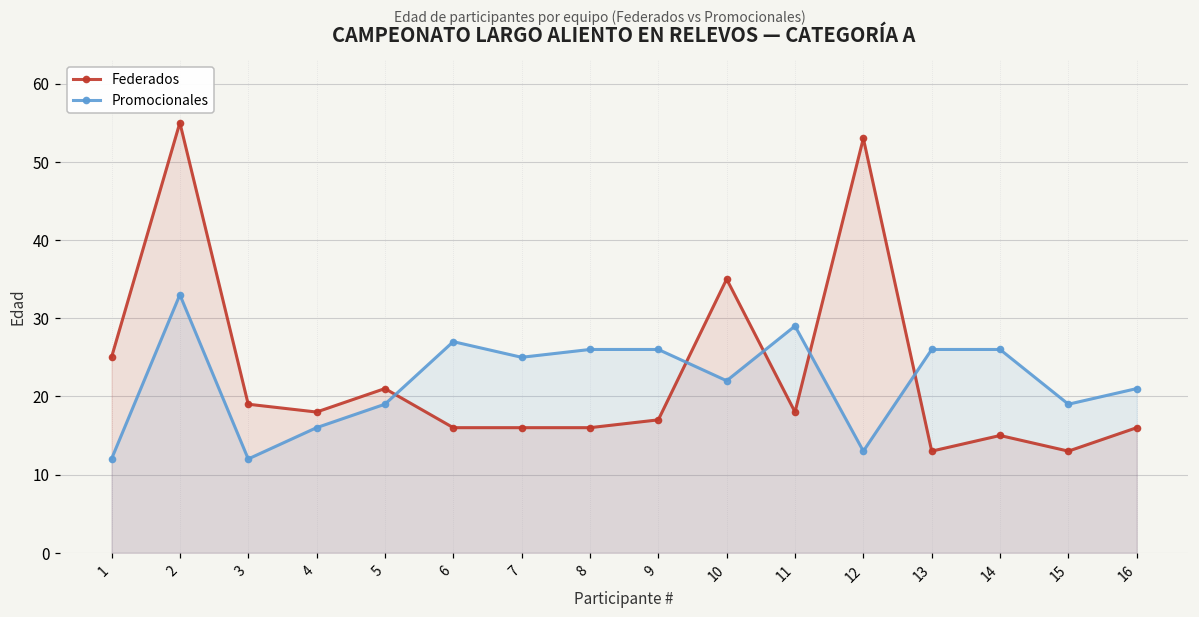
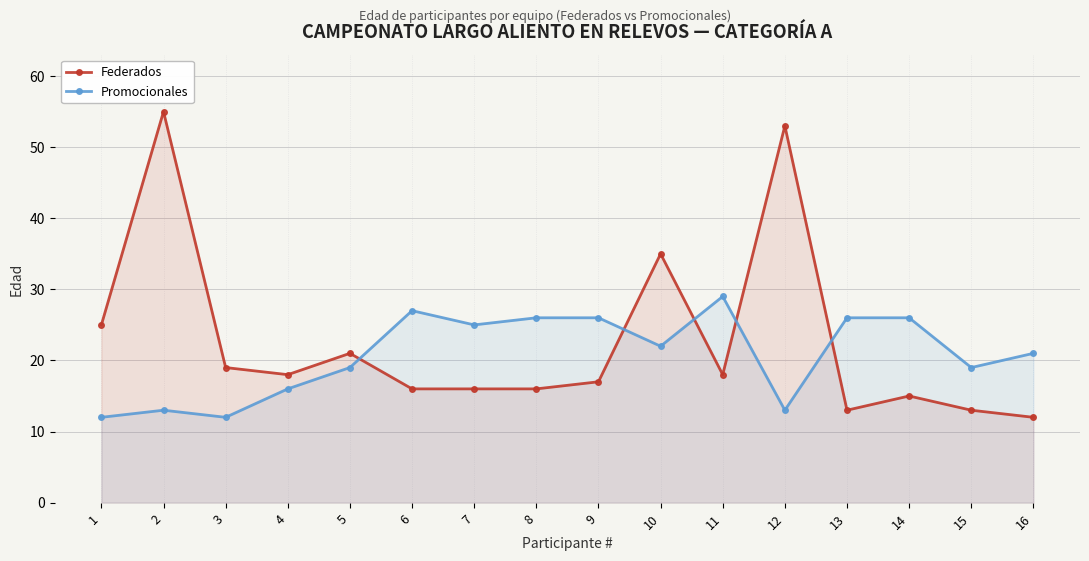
  {
    "Federados": {
      "1": 25,
      "2": 55,
      "3": 19,
      "4": 18,
      "5": 21,
      "6": 16,
      "7": 16,
      "8": 16,
      "9": 17,
      "10": 35,
      "11": 18,
      "12": 53,
      "13": 13,
      "14": 15,
      "15": 13,
-     "16": 16
+     "16": 12
    },
    "Promocionales": {
      "1": 12,
-     "2": 33,
+     "2": 13,
      "3": 12,
      "4": 16,
      "5": 19,
      "6": 27,
      "7": 25,
      "8": 26,
      "9": 26,
      "10": 22,
      "11": 29,
      "12": 13,
      "13": 26,
      "14": 26,
      "15": 19,
      "16": 21
    }
  }
